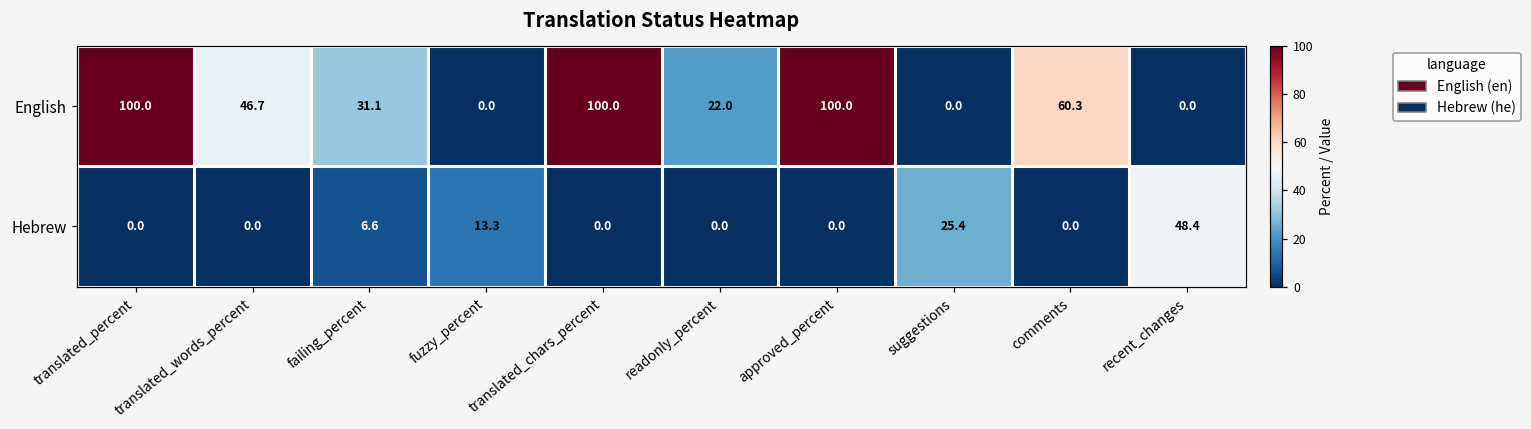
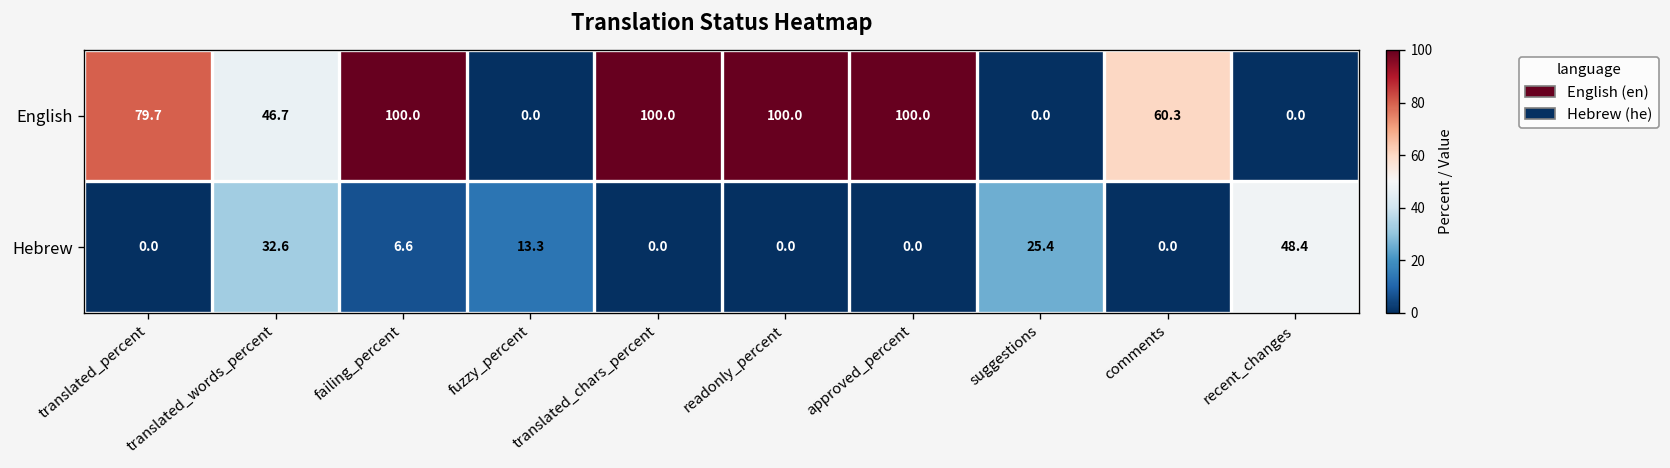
  {
    "English": {
-     "translated_percent": 100.0,
+     "translated_percent": 79.7,
      "translated_words_percent": 46.7,
-     "failing_percent": 31.1,
+     "failing_percent": 100.0,
      "fuzzy_percent": 0.0,
      "translated_chars_percent": 100.0,
-     "readonly_percent": 22.0,
+     "readonly_percent": 100.0,
      "approved_percent": 100.0,
      "suggestions": 0.0,
      "comments": 60.3,
      "recent_changes": 0.0
    },
    "Hebrew": {
      "translated_percent": 0.0,
-     "translated_words_percent": 0.0,
+     "translated_words_percent": 32.6,
      "failing_percent": 6.6,
      "fuzzy_percent": 13.3,
      "translated_chars_percent": 0.0,
      "readonly_percent": 0.0,
      "approved_percent": 0.0,
      "suggestions": 25.4,
      "comments": 0.0,
      "recent_changes": 48.4
    }
  }
